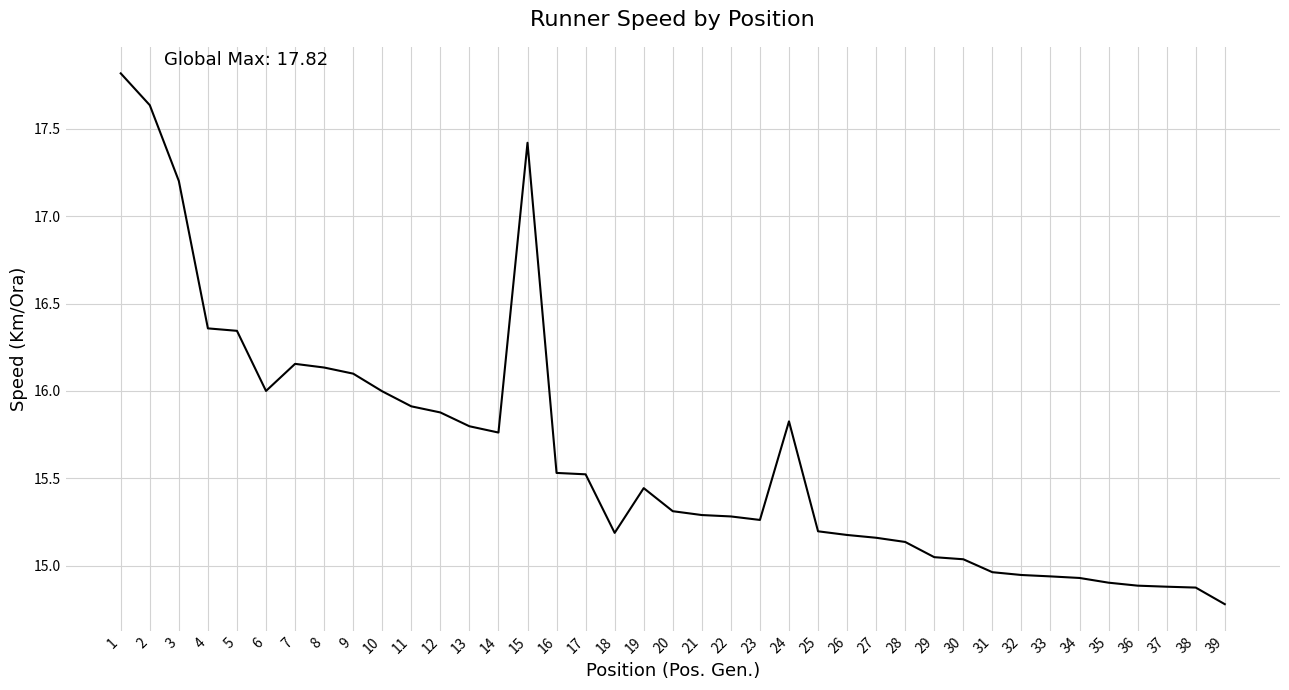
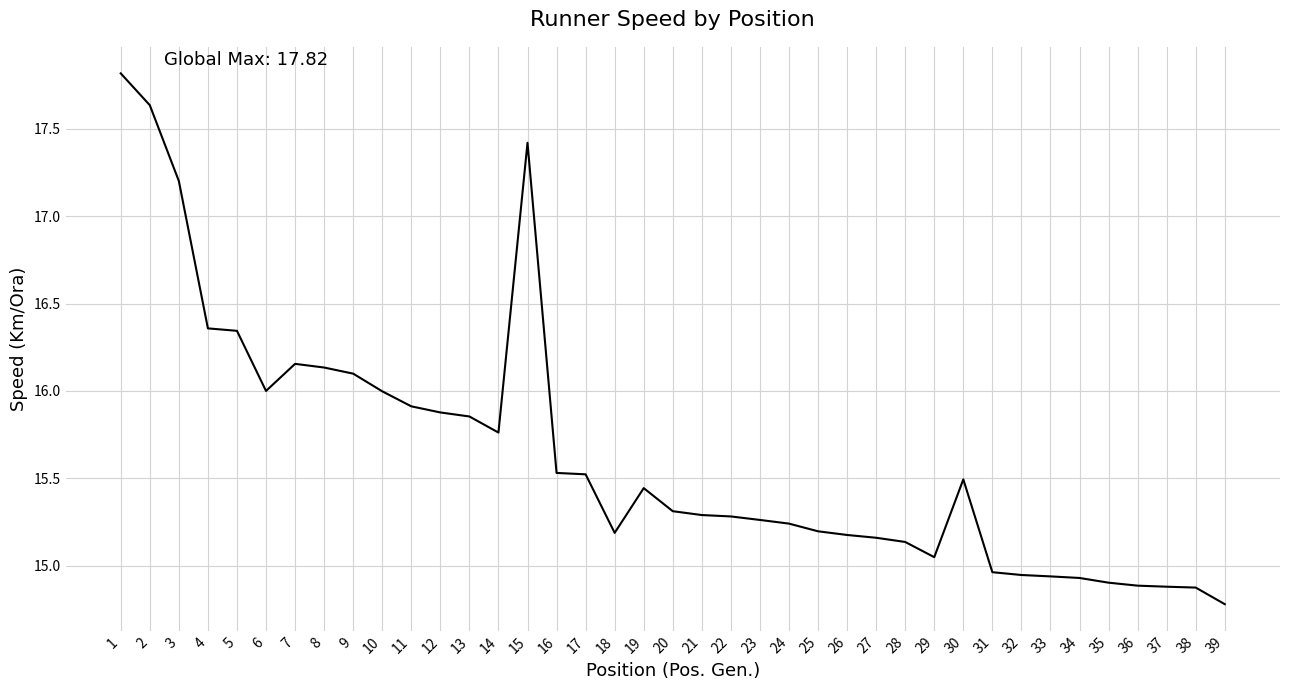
  {
    "1": 17.82,
    "2": 17.64,
    "3": 17.20,
    "4": 16.36,
    "5": 16.34,
    "6": 16.00,
    "7": 16.16,
    "8": 16.13,
    "9": 16.10,
    "10": 16.00,
    "11": 15.91,
    "12": 15.88,
-   "13": 15.80,
+   "13": 15.85,
    "14": 15.76,
    "15": 17.42,
    "16": 15.53,
    "17": 15.52,
    "18": 15.19,
    "19": 15.44,
    "20": 15.31,
    "21": 15.29,
    "22": 15.28,
    "23": 15.26,
-   "24": 15.83,
+   "24": 15.24,
    "25": 15.20,
    "26": 15.18,
    "27": 15.16,
    "28": 15.14,
    "29": 15.05,
-   "30": 15.04,
+   "30": 15.49,
    "31": 14.96,
    "32": 14.95,
    "33": 14.94,
    "34": 14.93,
    "35": 14.90,
    "36": 14.89,
    "37": 14.88,
    "38": 14.88,
    "39": 14.78
  }
